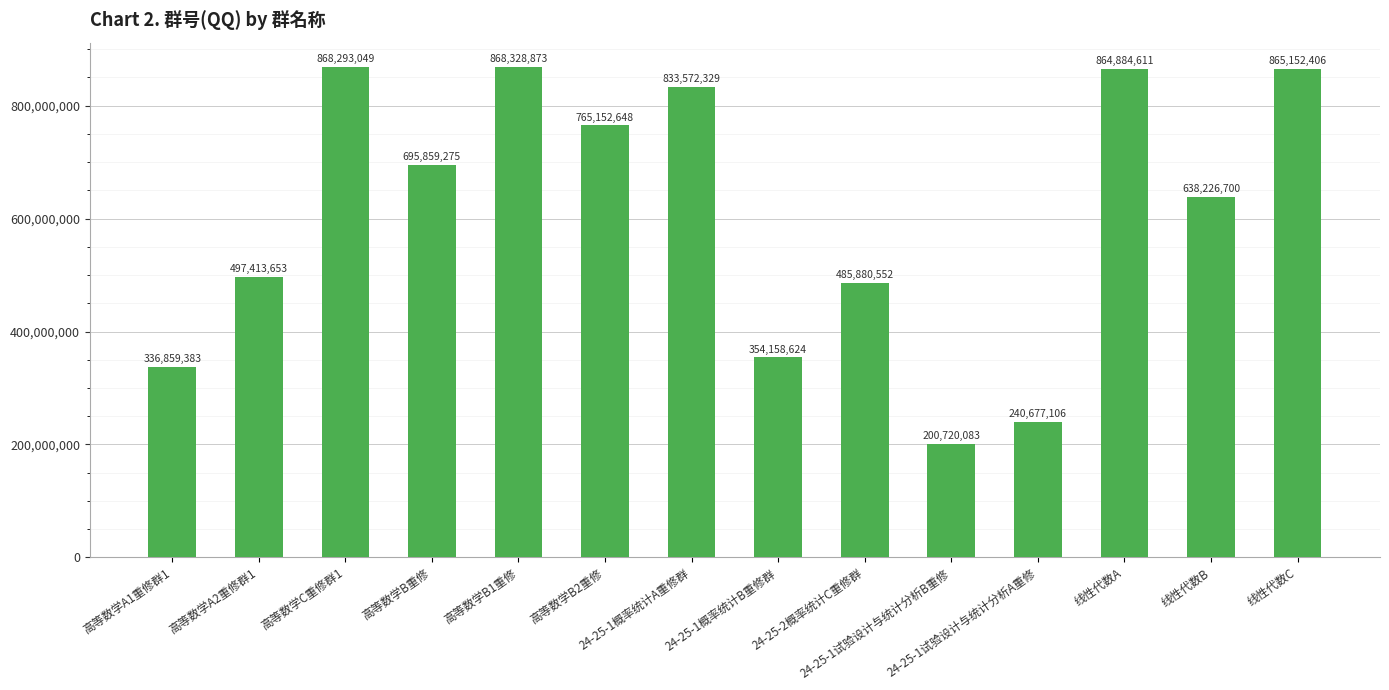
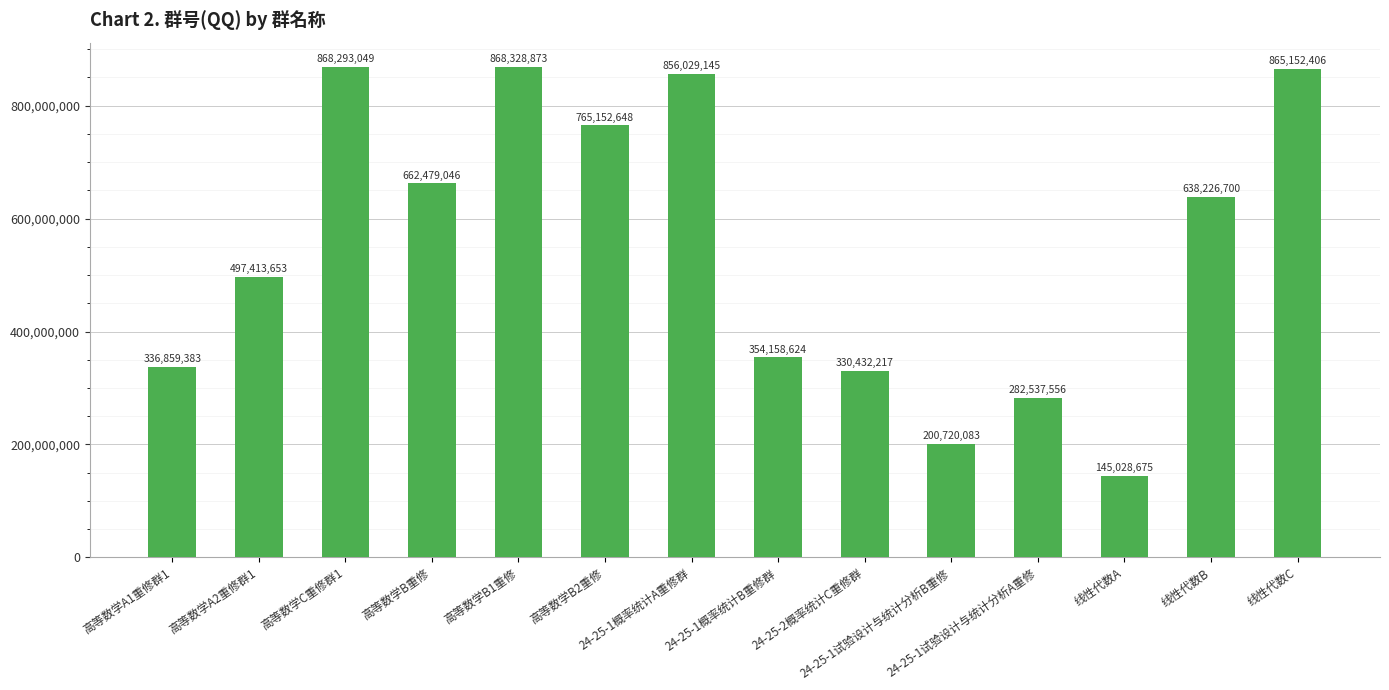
  {
    "高等数学A1重修群1": "336,859,383",
    "高等数学A2重修群1": "497,413,653",
    "高等数学C重修群1": "868,293,049",
-   "高等数学B重修": "695,859,275",
+   "高等数学B重修": "662,479,046",
    "高等数学B1重修": "868,328,873",
    "高等数学B2重修": "765,152,648",
-   "24-25-1概率统计A重修群": "833,572,329",
+   "24-25-1概率统计A重修群": "856,029,145",
    "24-25-1概率统计B重修群": "354,158,624",
-   "24-25-2概率统计C重修群": "485,880,552",
+   "24-25-2概率统计C重修群": "330,432,217",
    "24-25-1试验设计与统计分析B重修": "200,720,083",
-   "24-25-1试验设计与统计分析A重修": "240,677,106",
-   "线性代数A": "864,884,611",
+   "24-25-1试验设计与统计分析A重修": "282,537,556",
+   "线性代数A": "145,028,675",
    "线性代数B": "638,226,700",
    "线性代数C": "865,152,406"
  }
